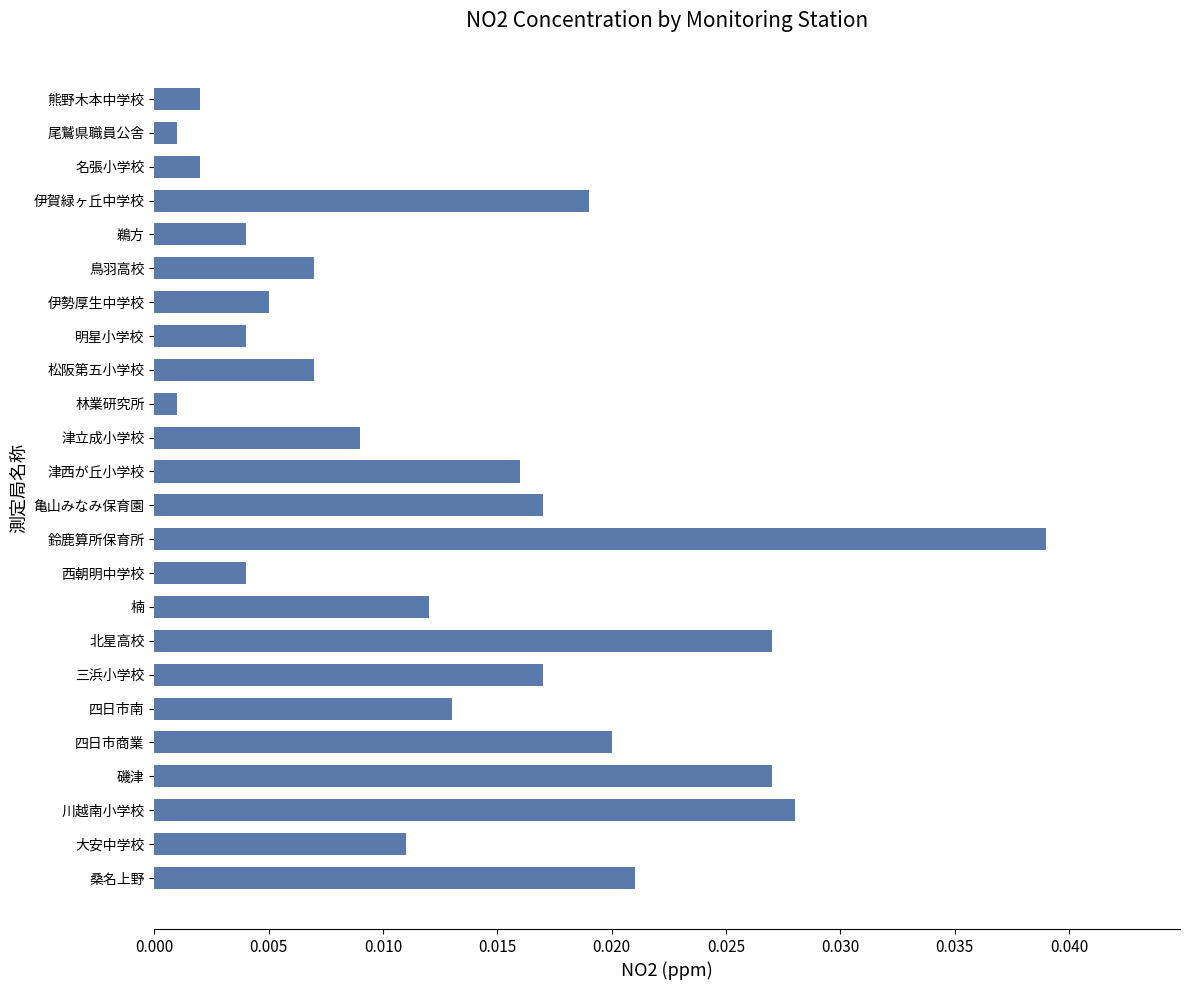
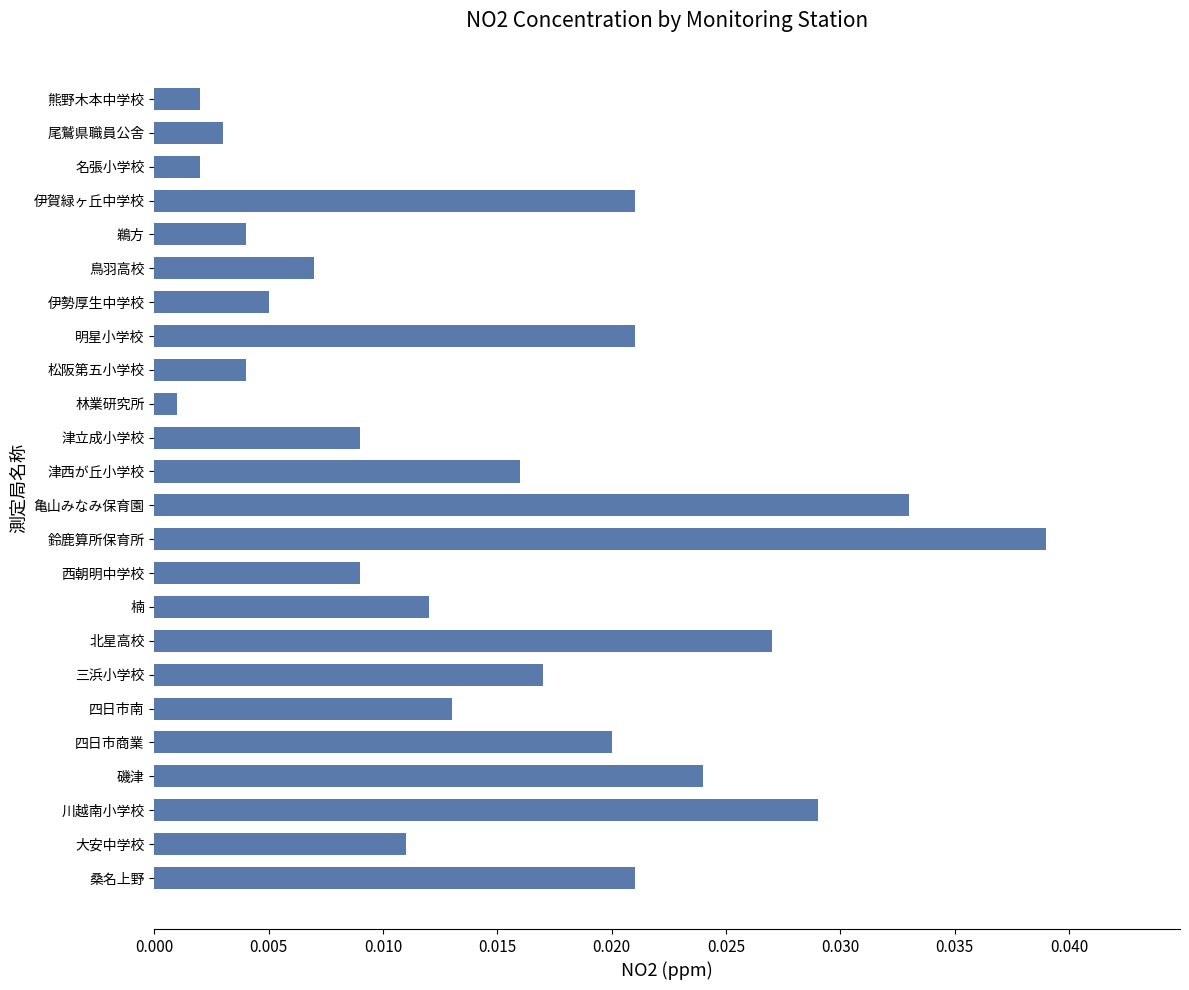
  {
    "熊野木本中学校": 0.002,
-   "尾鷲県職員公舎": 0.001,
+   "尾鷲県職員公舎": 0.003,
    "名張小学校": 0.002,
-   "伊賀緑ヶ丘中学校": 0.019,
+   "伊賀緑ヶ丘中学校": 0.021,
    "鵜方": 0.004,
    "鳥羽高校": 0.007,
    "伊勢厚生中学校": 0.005,
-   "明星小学校": 0.004,
-   "松阪第五小学校": 0.007,
+   "明星小学校": 0.021,
+   "松阪第五小学校": 0.004,
    "林業研究所": 0.001,
    "津立成小学校": 0.009,
    "津西が丘小学校": 0.016,
-   "亀山みなみ保育園": 0.017,
+   "亀山みなみ保育園": 0.033,
    "鈴鹿算所保育所": 0.039,
-   "西朝明中学校": 0.004,
+   "西朝明中学校": 0.009,
    "楠": 0.012,
    "北星高校": 0.027,
    "三浜小学校": 0.017,
    "四日市南": 0.013,
    "四日市商業": 0.020,
-   "磯津": 0.027,
-   "川越南小学校": 0.028,
+   "磯津": 0.024,
+   "川越南小学校": 0.029,
    "大安中学校": 0.011,
    "桑名上野": 0.021
  }
